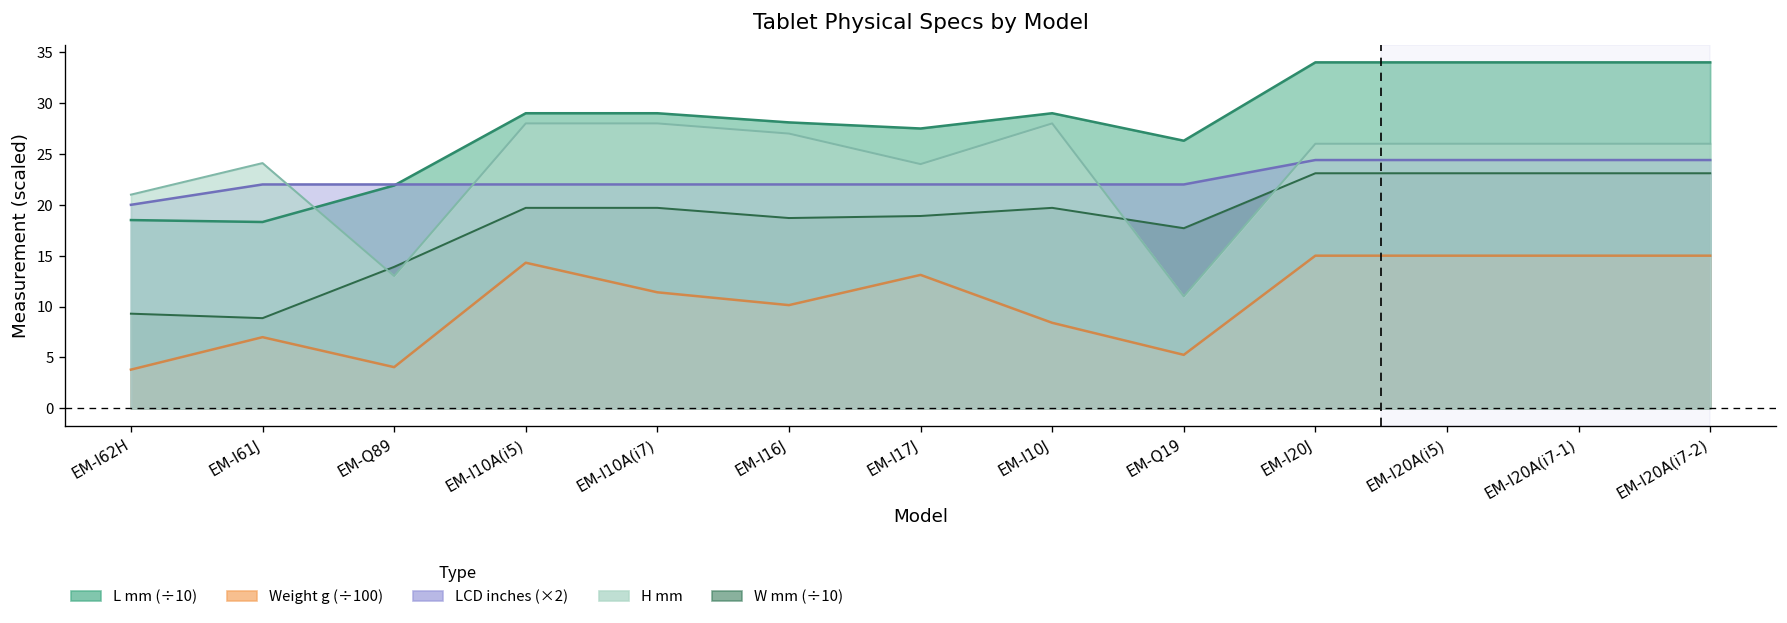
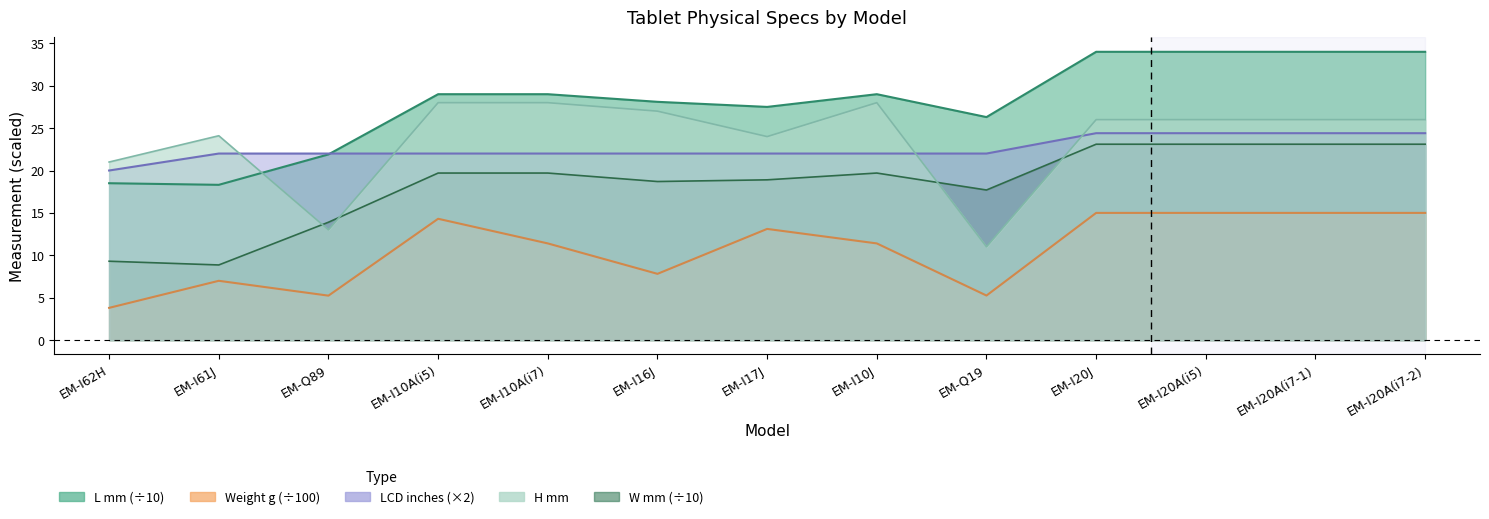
  {
    "Weight g (÷100)": {
      "EM-I62H": 4,
      "EM-I61J": 7,
-     "EM-Q89": 4,
+     "EM-Q89": 5,
      "EM-I10A(i5)": 14,
      "EM-I10A(i7)": 11,
-     "EM-I16J": 10,
+     "EM-I16J": 8,
      "EM-I17J": 13,
-     "EM-I10J": 8,
+     "EM-I10J": 11,
      "EM-Q19": 5,
      "EM-I20J": 15,
      "EM-I20A(i5)": 15,
      "EM-I20A(i7-1)": 15,
      "EM-I20A(i7-2)": 15
    }
  }
